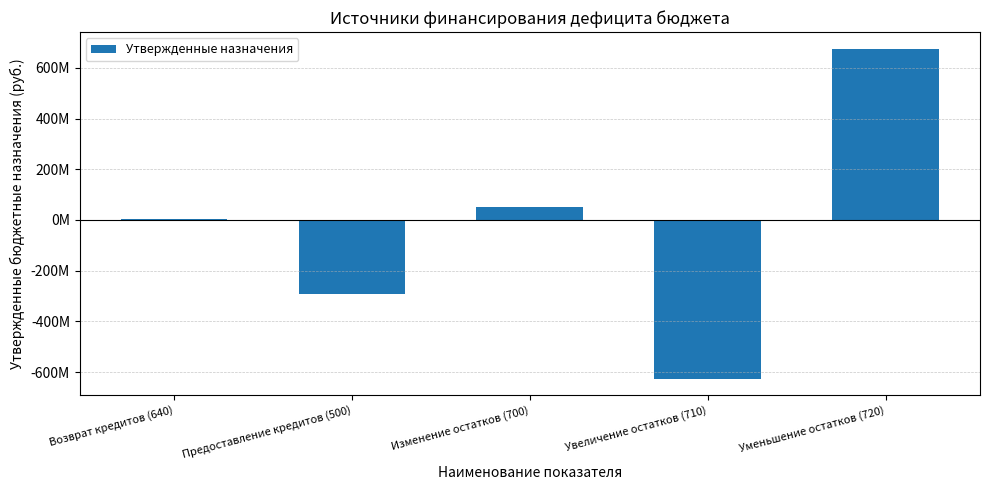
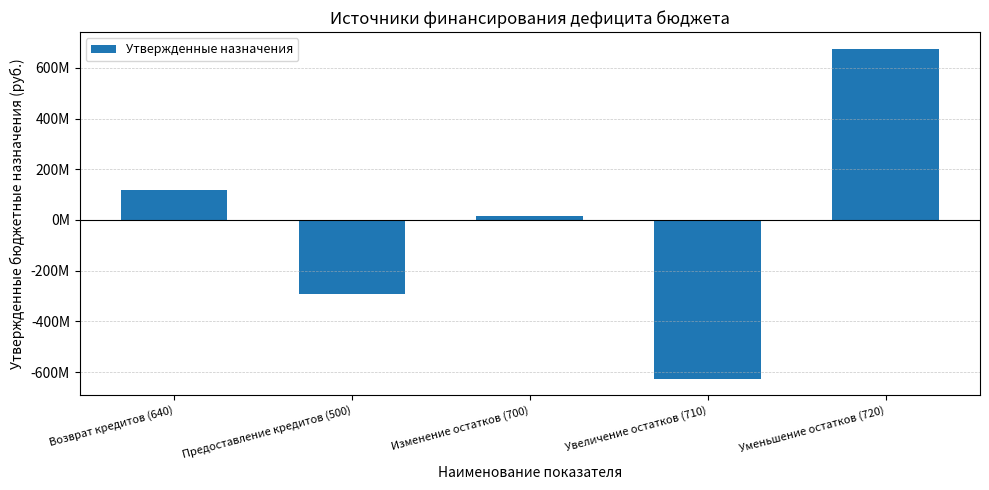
  {
-   "Возврат кредитов (640)": 0,
+   "Возврат кредитов (640)": 120000000,
    "Предоставление кредитов (500)": -290000000,
-   "Изменение остатков (700)": 50000000,
+   "Изменение остатков (700)": 20000000,
    "Увеличение остатков (710)": -630000000,
    "Уменьшение остатков (720)": 680000000
  }
